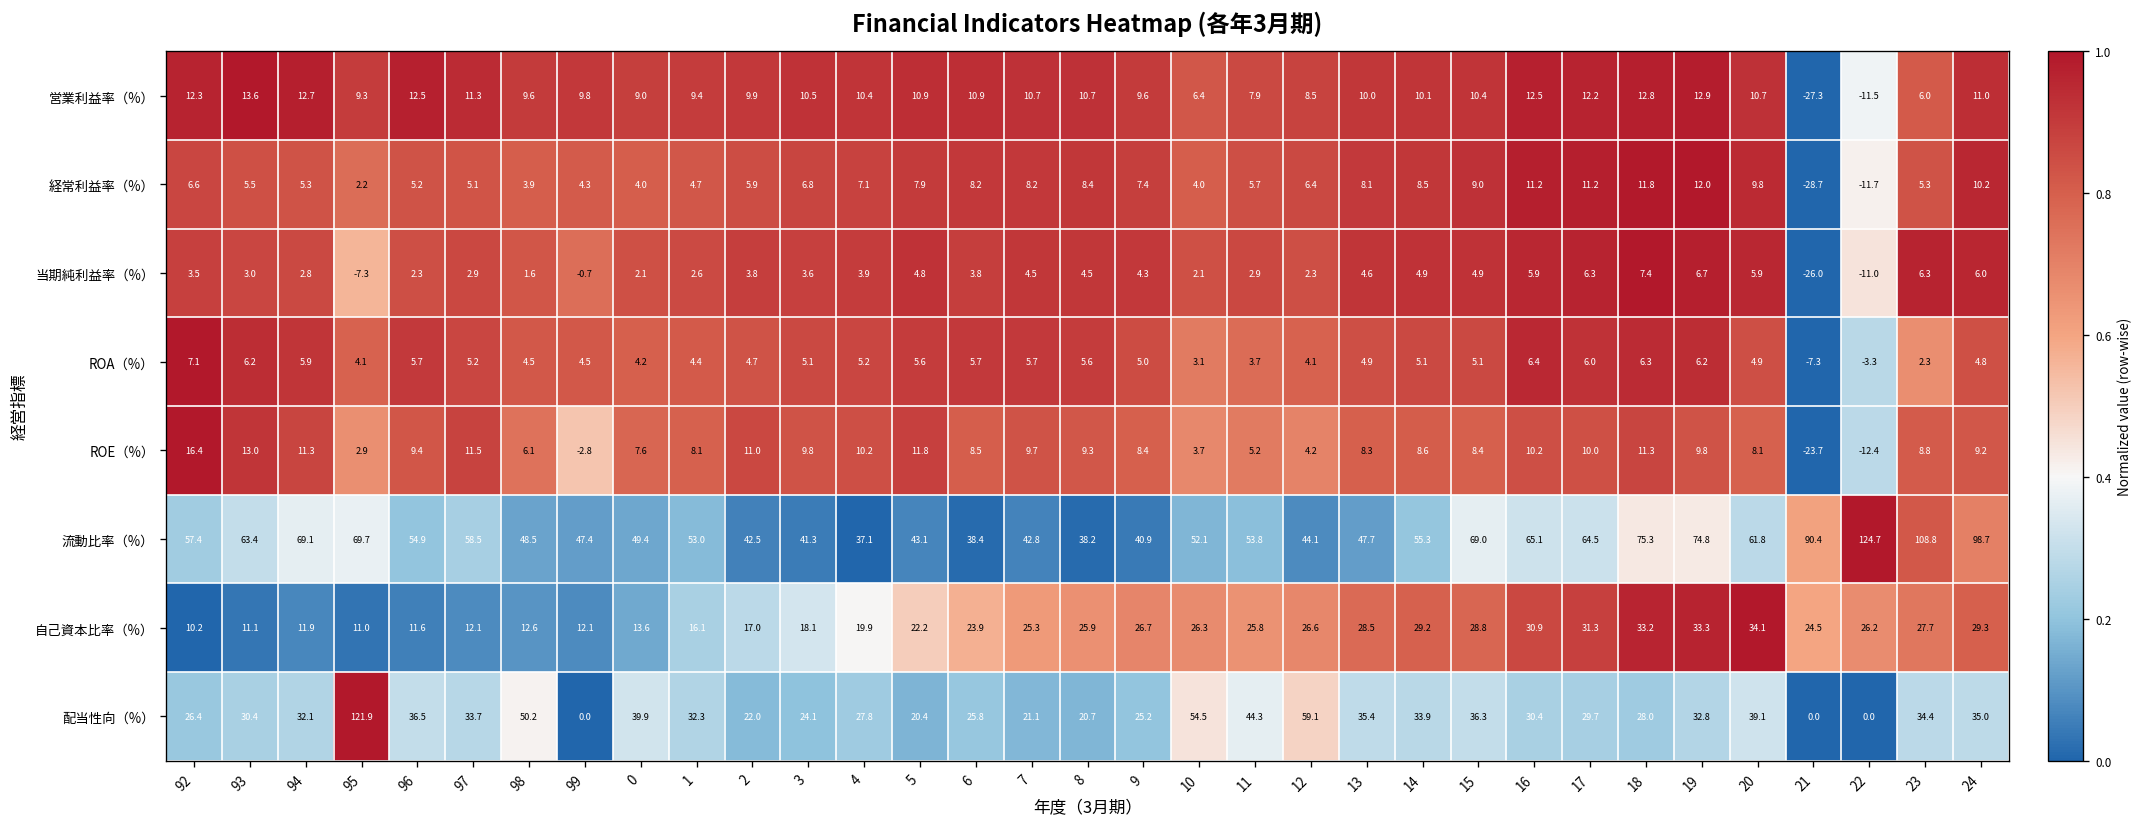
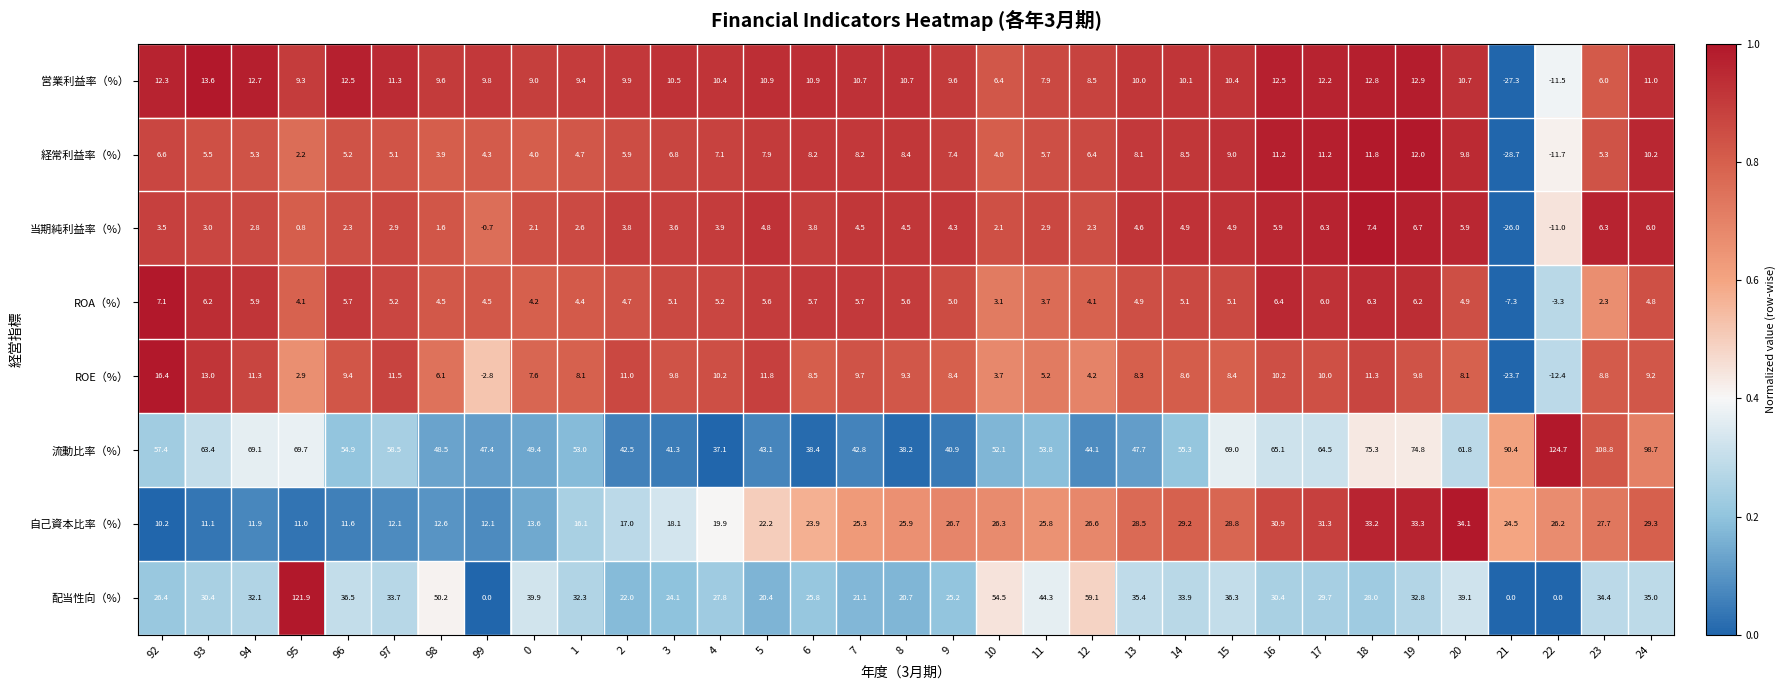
  {
    "当期純利益率（%）": {
      "92": 3.5,
      "93": 3.0,
      "94": 2.8,
-     "95": -7.3,
+     "95": 0.8,
      "96": 2.3,
      "97": 2.9,
      "98": 1.6,
      "99": -0.7,
      "0": 2.1,
      "1": 2.6,
      "2": 3.8,
      "3": 3.6,
      "4": 3.9,
      "5": 4.8,
      "6": 3.8,
      "7": 4.5,
      "8": 4.5,
      "9": 4.3,
      "10": 2.1,
      "11": 2.9,
      "12": 2.3,
      "13": 4.6,
      "14": 4.9,
      "15": 4.9,
      "16": 5.9,
      "17": 6.3,
      "18": 7.4,
      "19": 6.7,
      "20": 5.9,
      "21": -26.0,
      "22": -11.0,
      "23": 6.3,
      "24": 6.0
    }
  }
